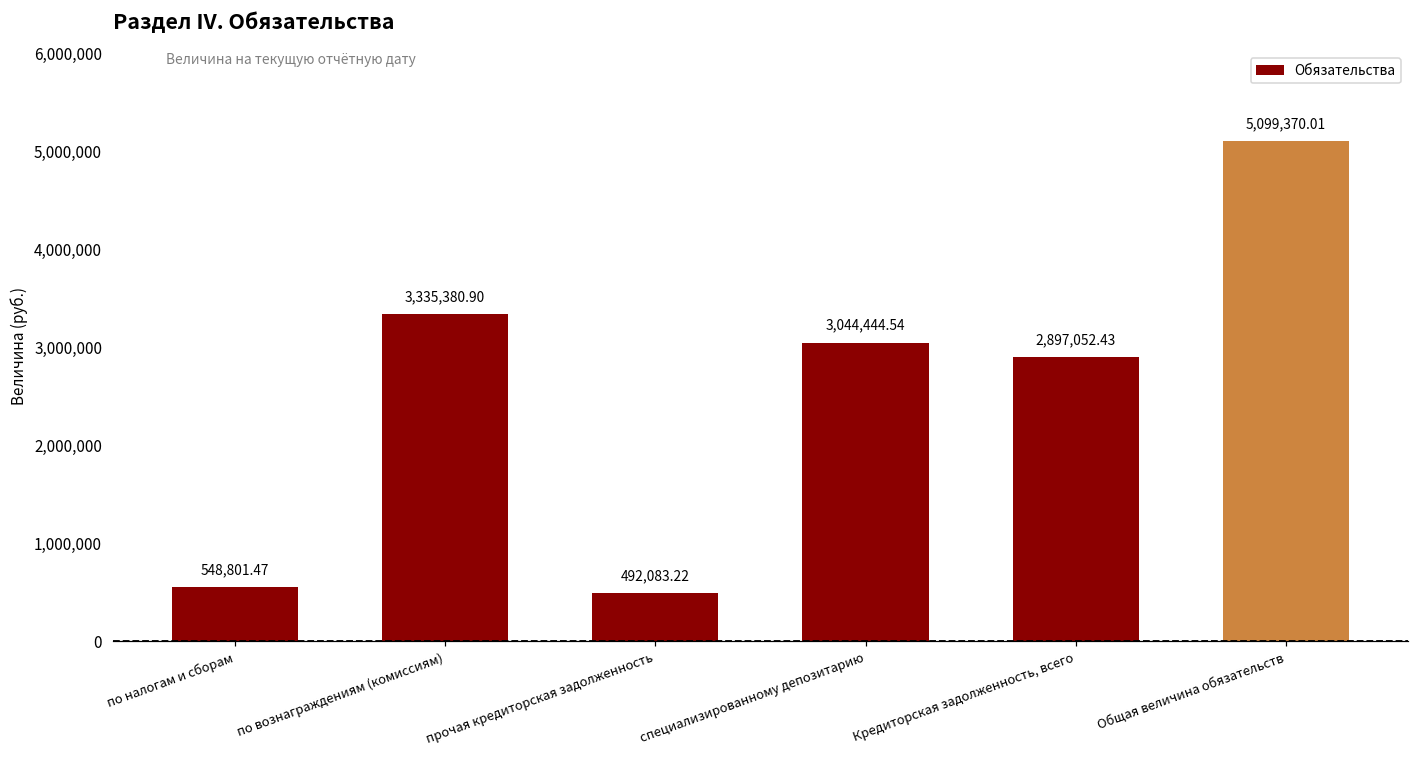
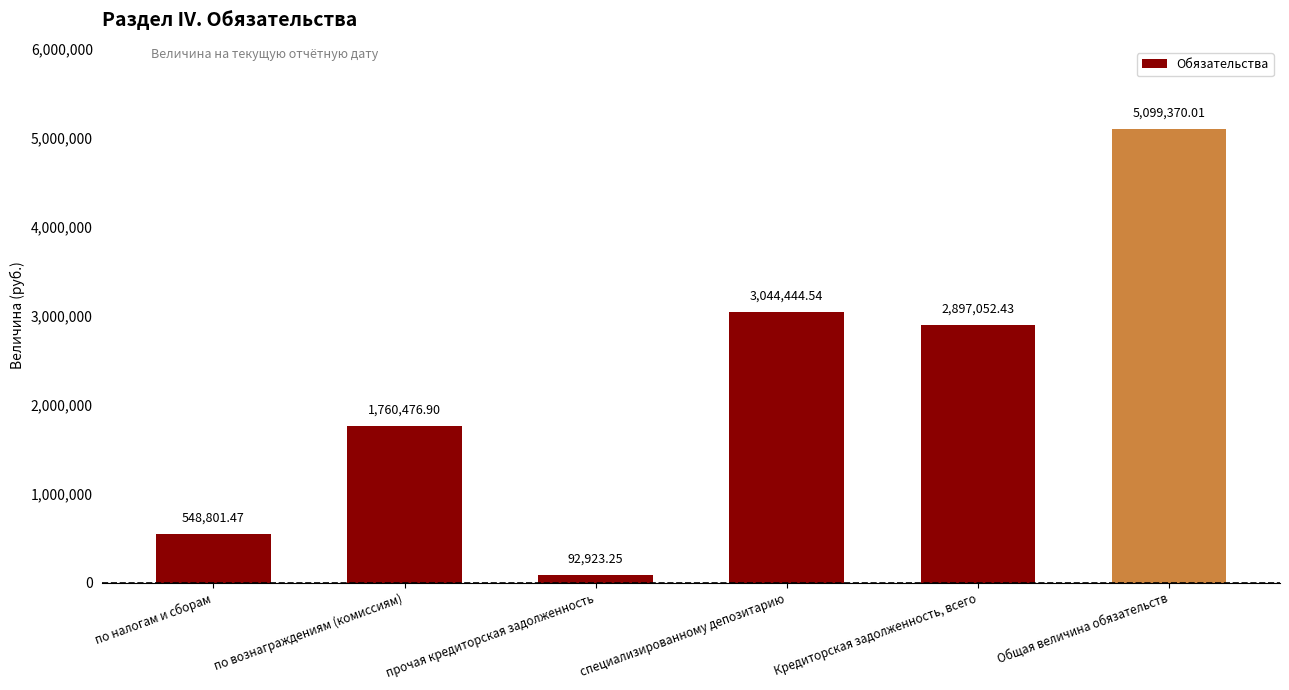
  {
    "по налогам и сборам": "548,801.47",
-   "по вознаграждениям (комиссиям)": "3,335,380.90",
-   "прочая кредиторская задолженность": "492,083.22",
+   "по вознаграждениям (комиссиям)": "1,760,476.90",
+   "прочая кредиторская задолженность": "92,923.25",
    "специализированному депозитарию": "3,044,444.54",
    "Кредиторская задолженность, всего": "2,897,052.43",
    "Общая величина обязательств": "5,099,370.01"
  }
